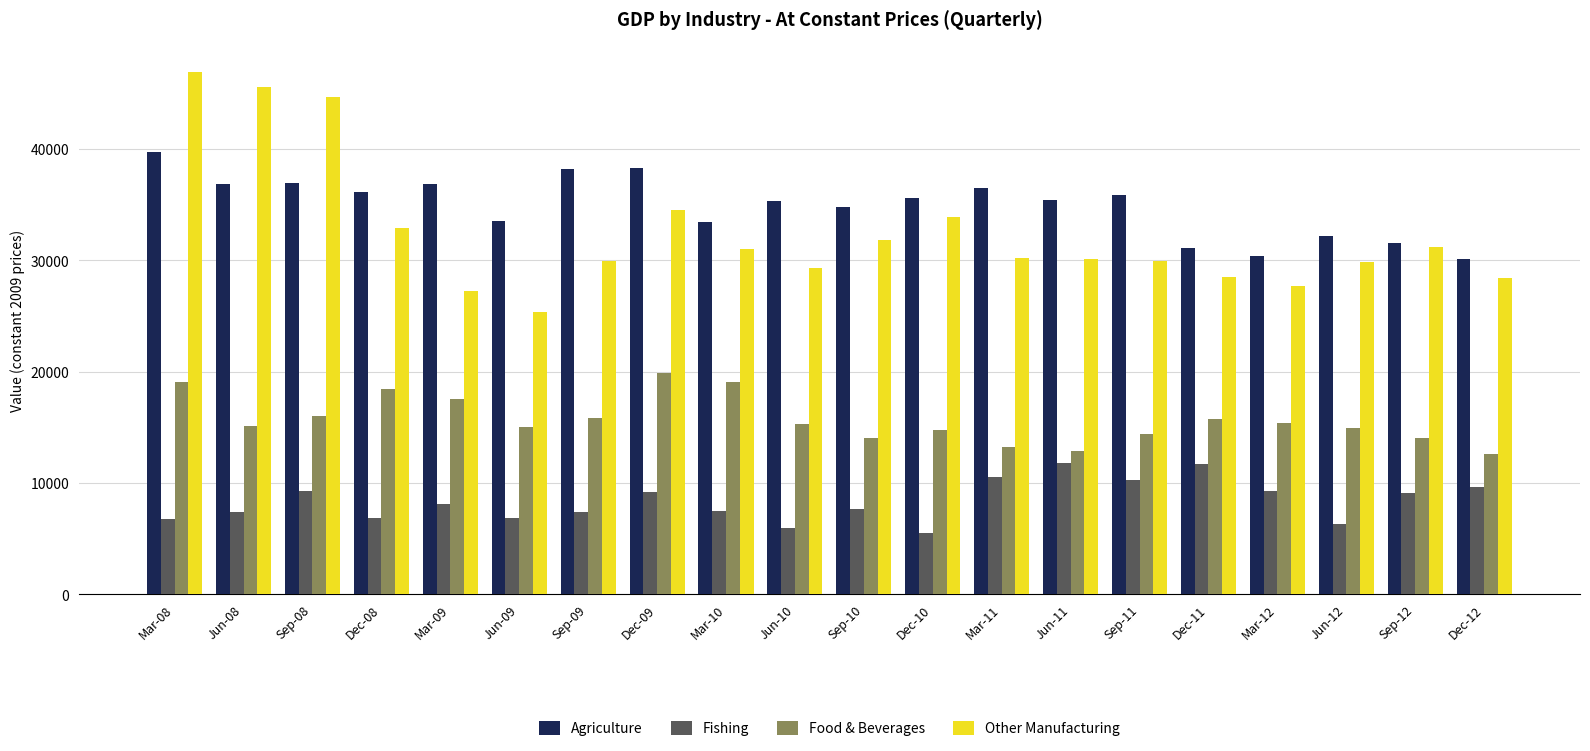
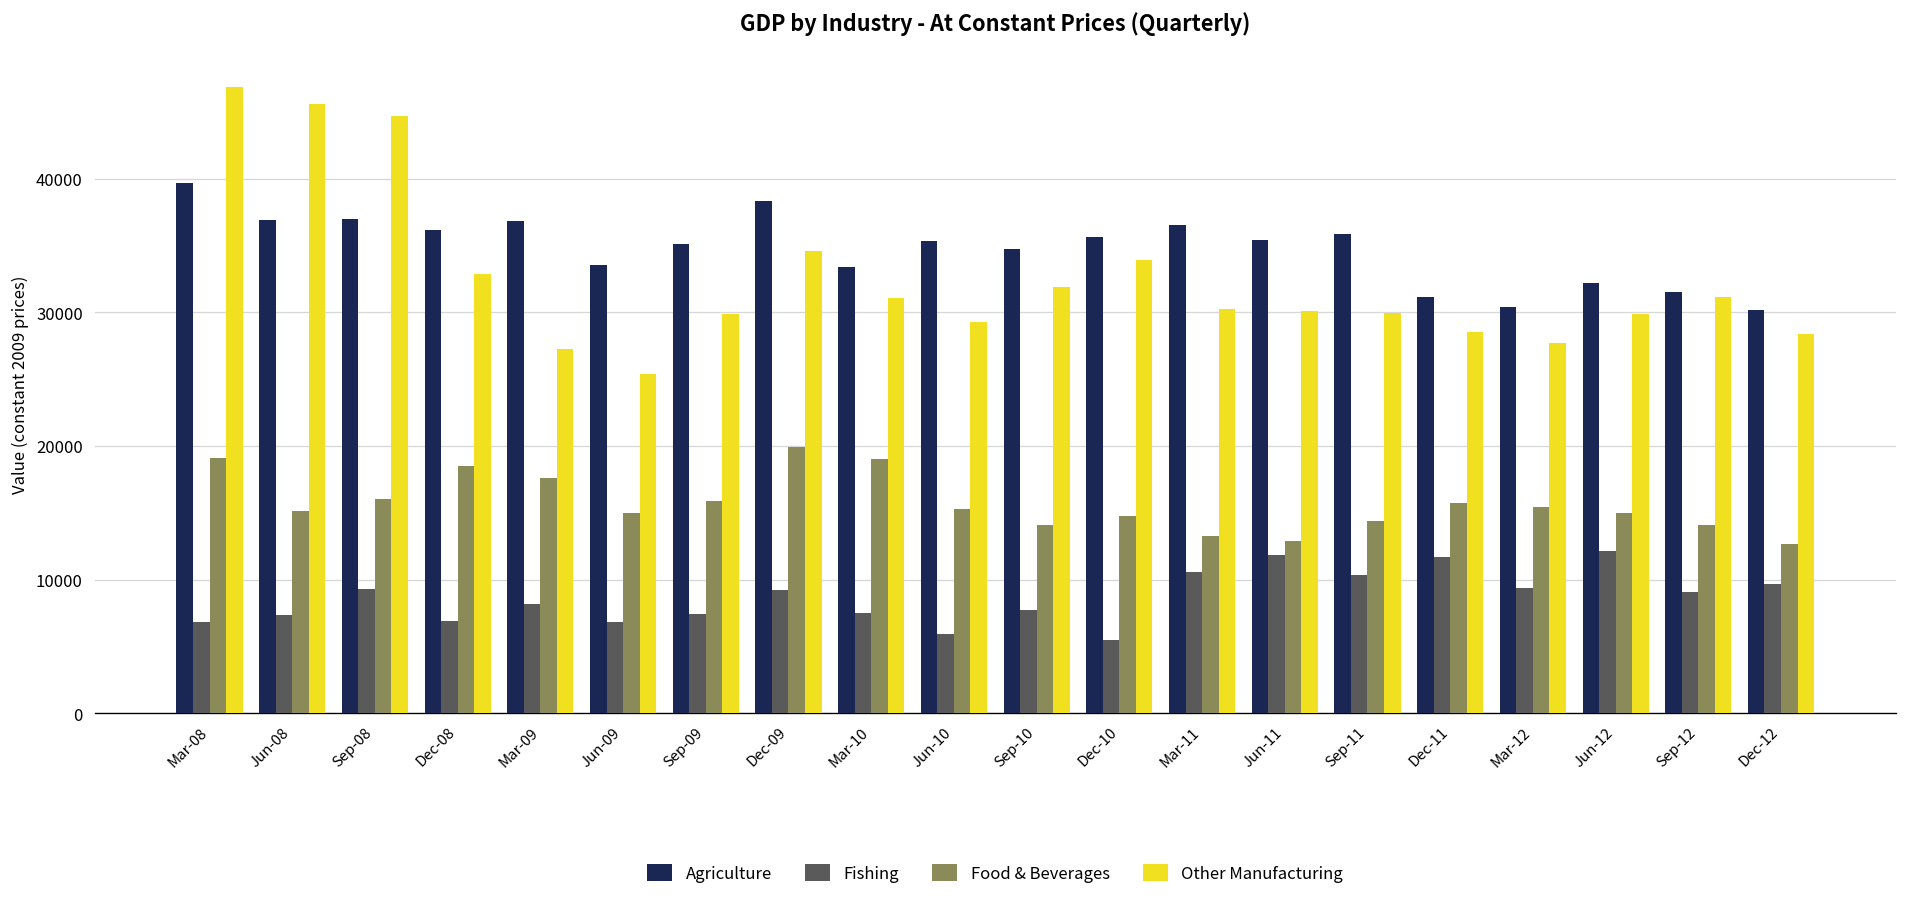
  {
    "Agriculture": {
      "Mar-08": 39700,
      "Jun-08": 36900,
      "Sep-08": 37000,
      "Dec-08": 36200,
      "Mar-09": 36800,
      "Jun-09": 33600,
-     "Sep-09": 38300,
+     "Sep-09": 35200,
      "Dec-09": 38300,
      "Mar-10": 33400,
      "Jun-10": 35400,
      "Sep-10": 34800,
      "Dec-10": 35600,
      "Mar-11": 36500,
      "Jun-11": 35400,
      "Sep-11": 35900,
      "Dec-11": 31100,
      "Mar-12": 30400,
      "Jun-12": 32200,
      "Sep-12": 31500,
      "Dec-12": 30100
    },
    "Fishing": {
      "Mar-08": 6800,
      "Jun-08": 7400,
      "Sep-08": 9300,
      "Dec-08": 6900,
      "Mar-09": 8200,
      "Jun-09": 6800,
      "Sep-09": 7400,
      "Dec-09": 9200,
      "Mar-10": 7500,
      "Jun-10": 5900,
      "Sep-10": 7700,
      "Dec-10": 5500,
      "Mar-11": 10600,
      "Jun-11": 11800,
      "Sep-11": 10300,
      "Dec-11": 11700,
      "Mar-12": 9300,
-     "Jun-12": 6300,
+     "Jun-12": 12100,
      "Sep-12": 9100,
      "Dec-12": 9700
    },
    "Food & Beverages": {
      "Mar-08": 19100,
      "Jun-08": 15100,
      "Sep-08": 16000,
      "Dec-08": 18500,
      "Mar-09": 17600,
      "Jun-09": 15000,
      "Sep-09": 15900,
      "Dec-09": 19900,
      "Mar-10": 19000,
      "Jun-10": 15300,
      "Sep-10": 14100,
      "Dec-10": 14800,
      "Mar-11": 13200,
      "Jun-11": 12900,
      "Sep-11": 14400,
      "Dec-11": 15800,
      "Mar-12": 15400,
      "Jun-12": 15000,
      "Sep-12": 14100,
      "Dec-12": 12600
    },
    "Other Manufacturing": {
      "Mar-08": 46900,
      "Jun-08": 45600,
      "Sep-08": 44700,
      "Dec-08": 32900,
      "Mar-09": 27200,
      "Jun-09": 25400,
      "Sep-09": 29900,
      "Dec-09": 34600,
      "Mar-10": 31100,
      "Jun-10": 29300,
      "Sep-10": 31900,
      "Dec-10": 33900,
      "Mar-11": 30300,
      "Jun-11": 30100,
      "Sep-11": 30000,
      "Dec-11": 28500,
      "Mar-12": 27700,
      "Jun-12": 29900,
      "Sep-12": 31200,
      "Dec-12": 28400
    }
  }
